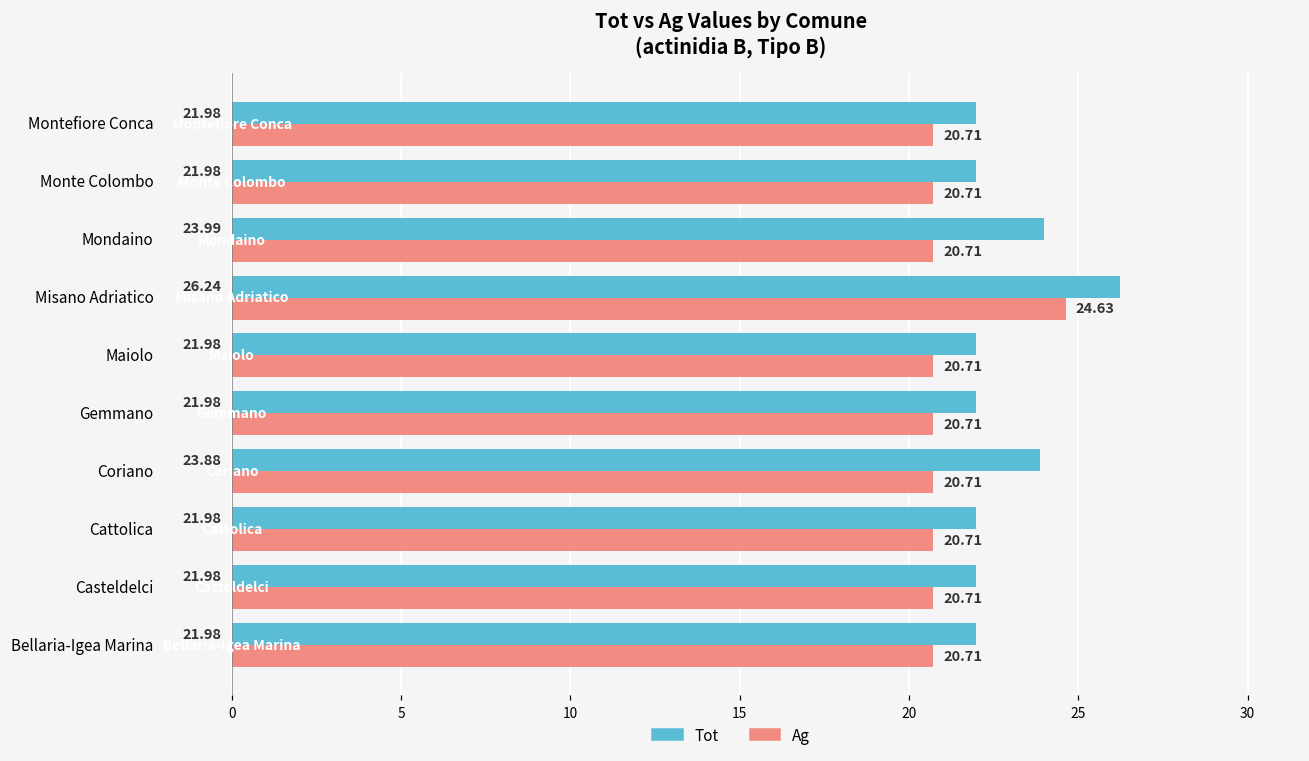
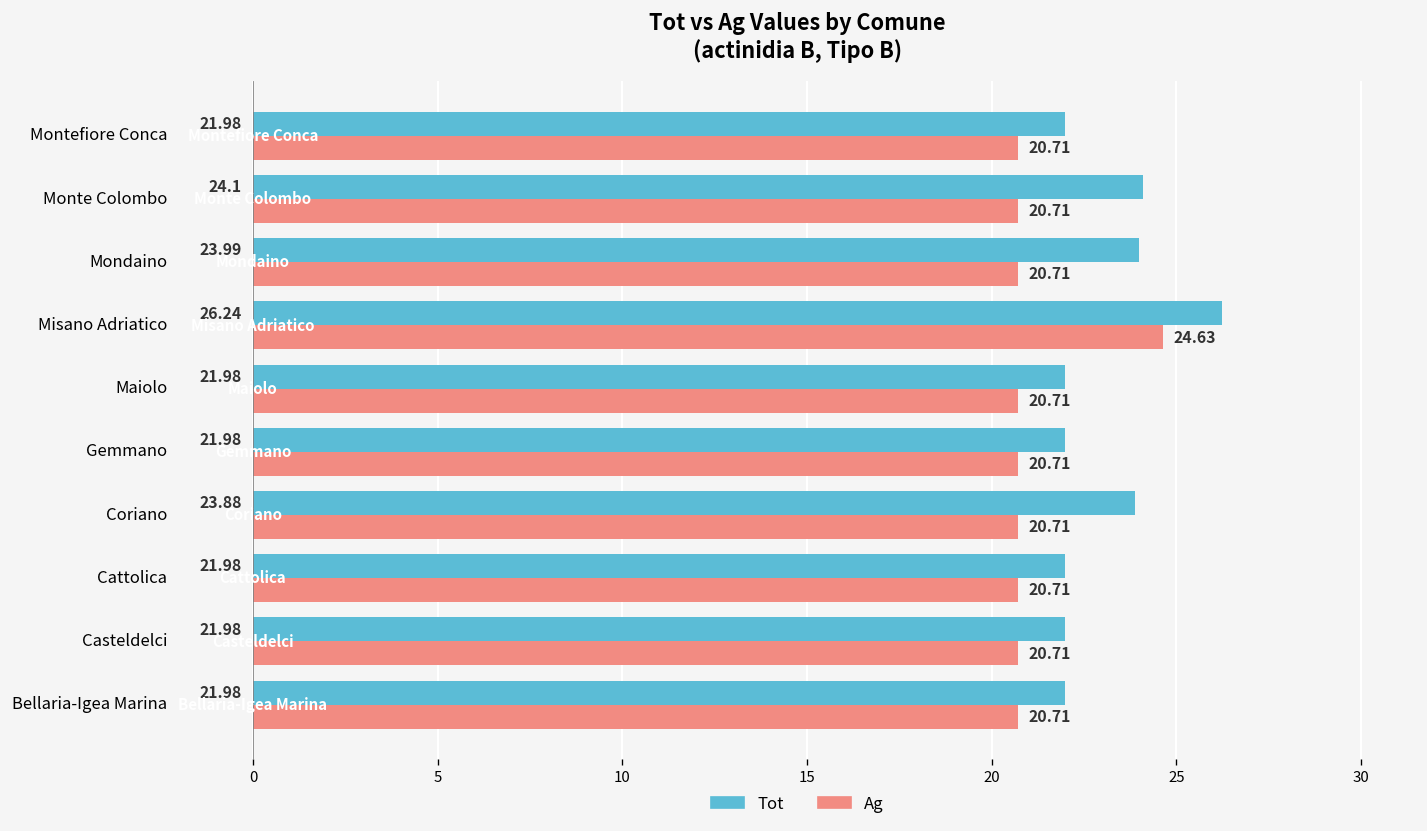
  {
    "Tot": {
      "Montefiore Conca": 22.0,
-     "Monte Colombo": 22.0,
+     "Monte Colombo": 24.1,
      "Mondaino": 24.0,
      "Misano Adriatico": 26.2,
      "Maiolo": 22.0,
      "Gemmano": 22.0,
      "Coriano": 23.9,
      "Cattolica": 22.0,
      "Casteldelci": 22.0,
      "Bellaria-Igea Marina": 22.0
    },
    "Ag": {
      "Montefiore Conca": 20.71,
      "Monte Colombo": 20.71,
      "Mondaino": 20.71,
      "Misano Adriatico": 24.63,
      "Maiolo": 20.71,
      "Gemmano": 20.71,
      "Coriano": 20.71,
      "Cattolica": 20.71,
      "Casteldelci": 20.71,
      "Bellaria-Igea Marina": 20.71
    }
  }
